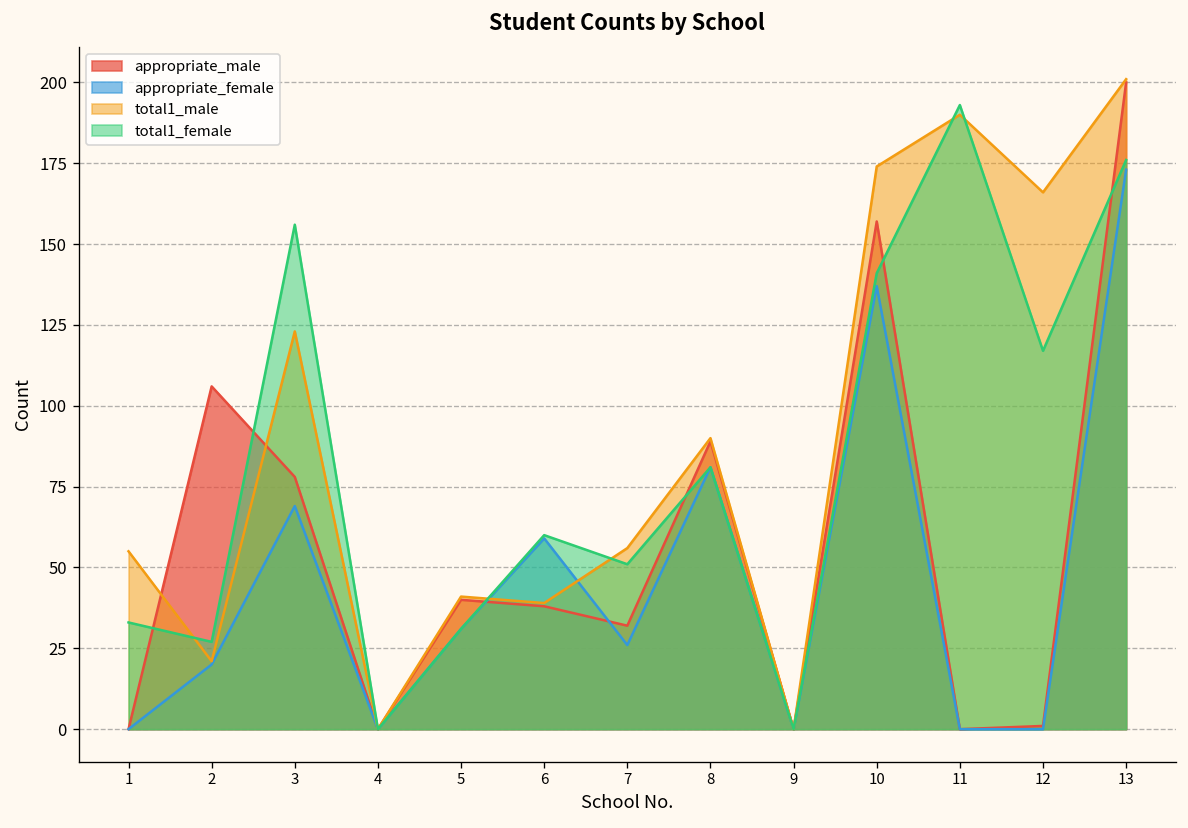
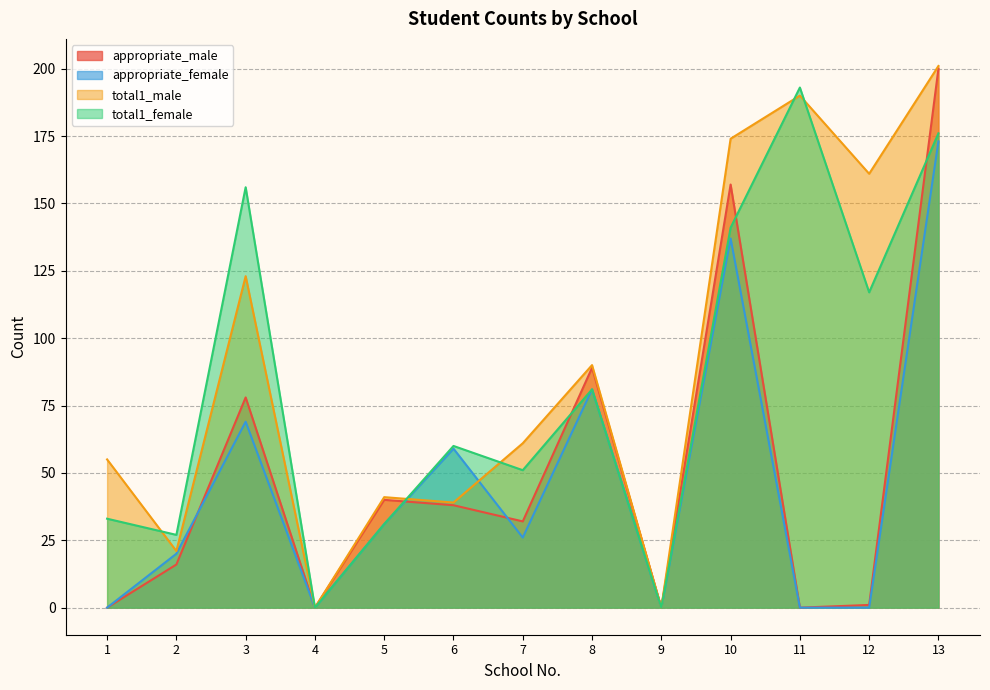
  {
    "appropriate_male": {
-     "2": 106,
+     "2": 16,
      "3": 78,
      "5": 40,
      "6": 38,
      "7": 32,
      "8": 89,
      "10": 157,
      "12": 1,
      "13": 200
    },
    "appropriate_female": {
      "2": 20,
      "3": 69,
      "6": 59,
      "7": 26,
      "10": 137,
      "12": 0,
      "13": 173
    },
    "total1_male": {
      "1": 55,
      "2": 21,
      "3": 123,
      "5": 41,
      "6": 39,
-     "7": 56,
+     "7": 61,
      "8": 90,
      "10": 174,
      "11": 190,
-     "12": 166,
+     "12": 161,
      "13": 201
    },
    "total1_female": {
      "1": 33,
      "2": 27,
      "3": 156,
      "6": 60,
      "7": 51,
      "10": 141,
      "11": 193,
      "12": 117,
      "13": 176
    }
  }
